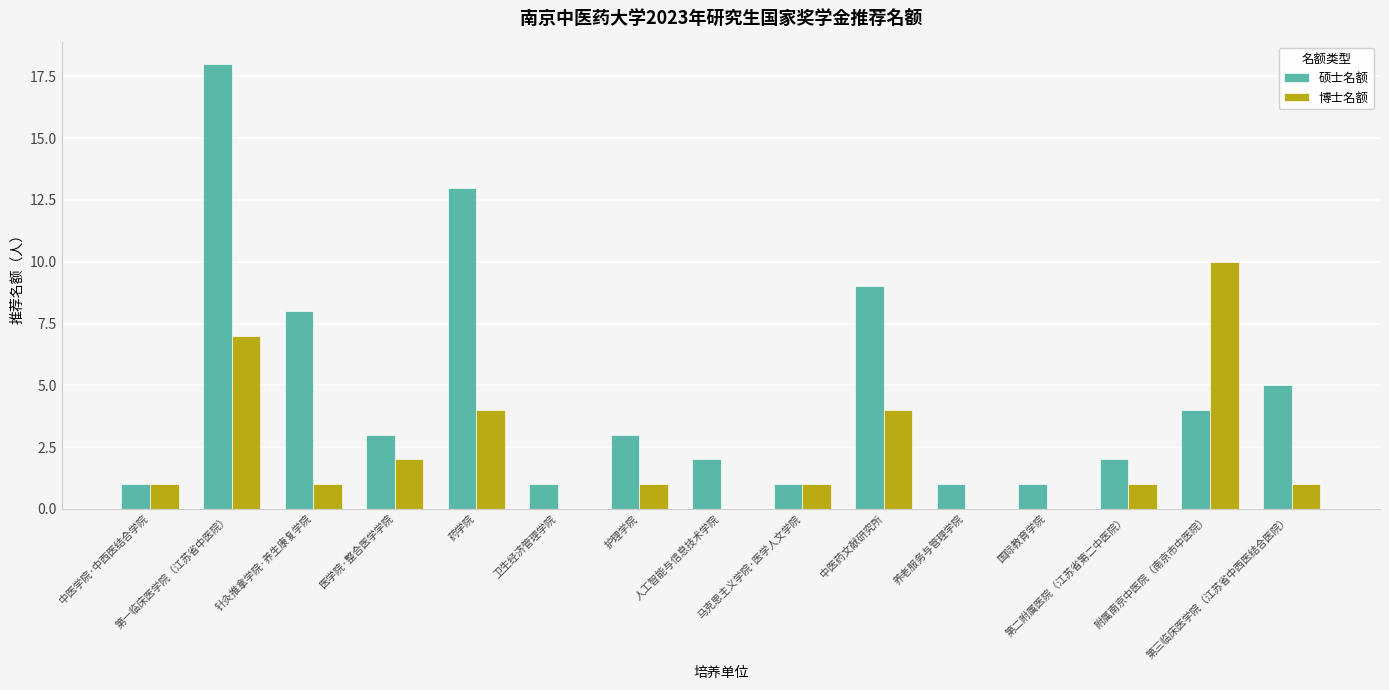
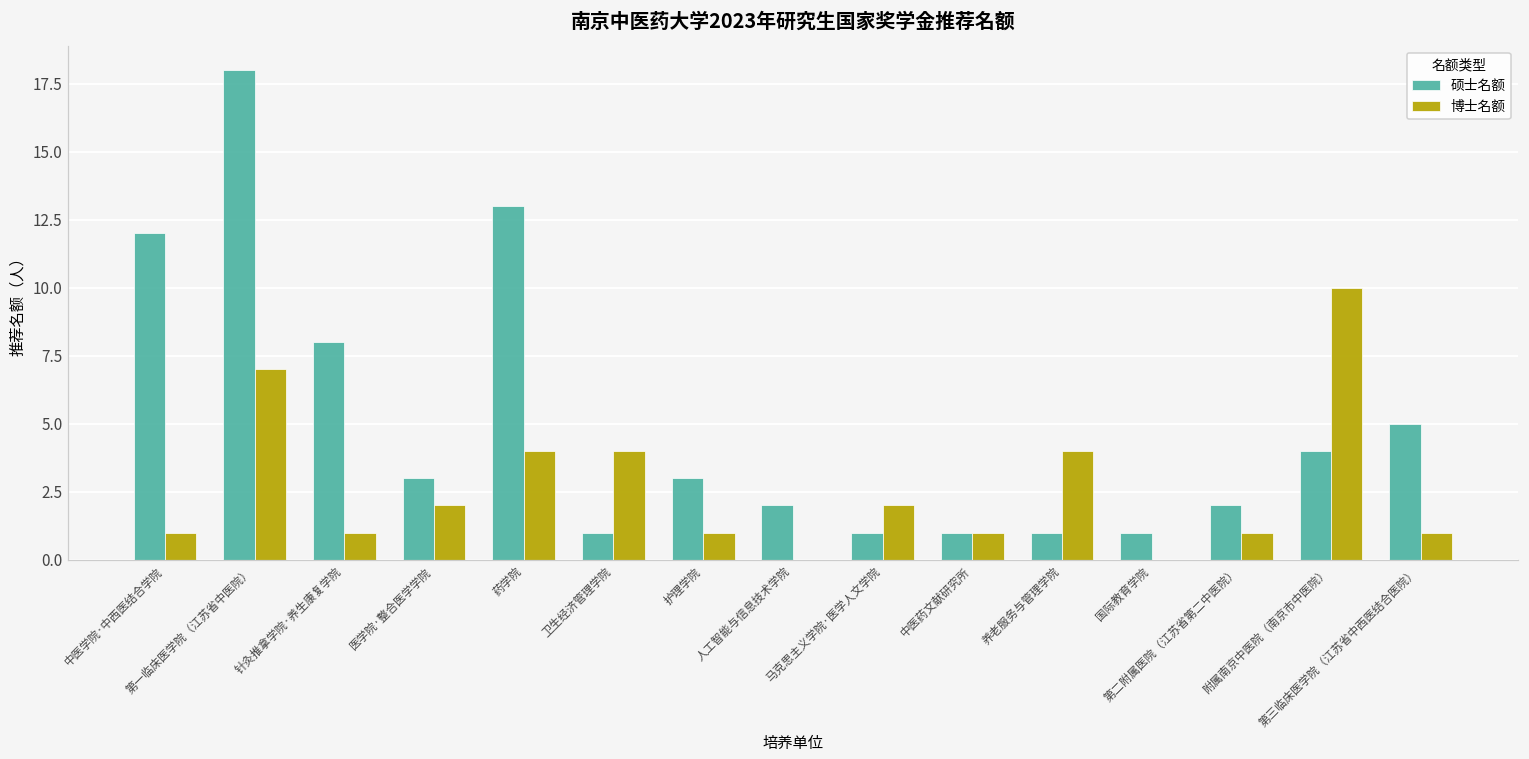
  {
    "硕士名额": {
-     "中医学院·中西医结合学院": 1,
+     "中医学院·中西医结合学院": 12,
      "第一临床医学院（江苏省中医院）": 18,
      "针灸推拿学院·养生康复学院": 8,
      "医学院·整合医学学院": 3,
      "药学院": 13,
      "卫生经济管理学院": 1,
      "护理学院": 3,
      "人工智能与信息技术学院": 2,
      "马克思主义学院·医学人文学院": 1,
-     "中医药文献研究所": 9,
+     "中医药文献研究所": 1,
      "养老服务与管理学院": 1,
      "国际教育学院": 1,
      "第二附属医院（江苏省第二中医院）": 2,
      "附属南京中医院（南京市中医院）": 4,
      "第三临床医学院（江苏省中西医结合医院）": 5
    },
    "博士名额": {
      "中医学院·中西医结合学院": 1,
      "第一临床医学院（江苏省中医院）": 7,
      "针灸推拿学院·养生康复学院": 1,
      "医学院·整合医学学院": 2,
      "药学院": 4,
-     "卫生经济管理学院": 0,
+     "卫生经济管理学院": 4,
      "护理学院": 1,
      "人工智能与信息技术学院": 0,
-     "马克思主义学院·医学人文学院": 1,
-     "中医药文献研究所": 4,
-     "养老服务与管理学院": 0,
+     "马克思主义学院·医学人文学院": 2,
+     "中医药文献研究所": 1,
+     "养老服务与管理学院": 4,
      "国际教育学院": 0,
      "第二附属医院（江苏省第二中医院）": 1,
      "附属南京中医院（南京市中医院）": 10,
      "第三临床医学院（江苏省中西医结合医院）": 1
    }
  }
